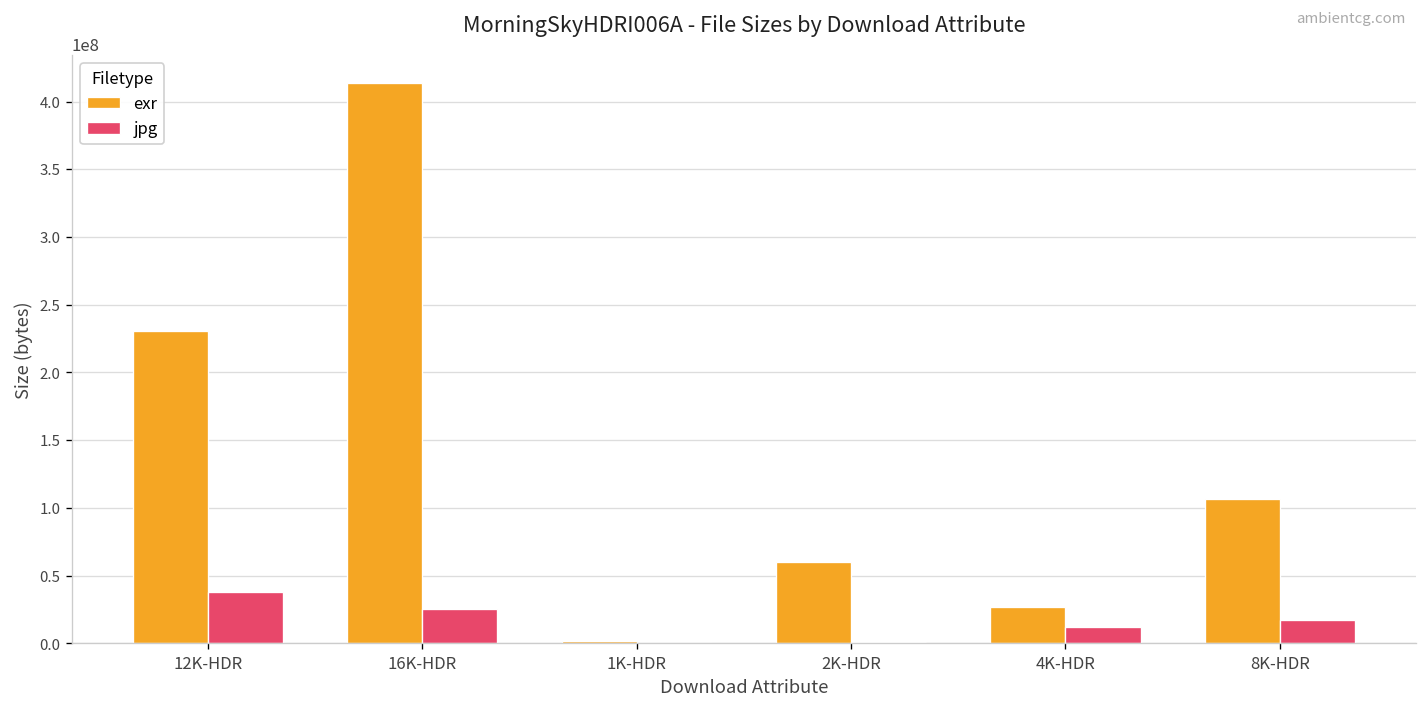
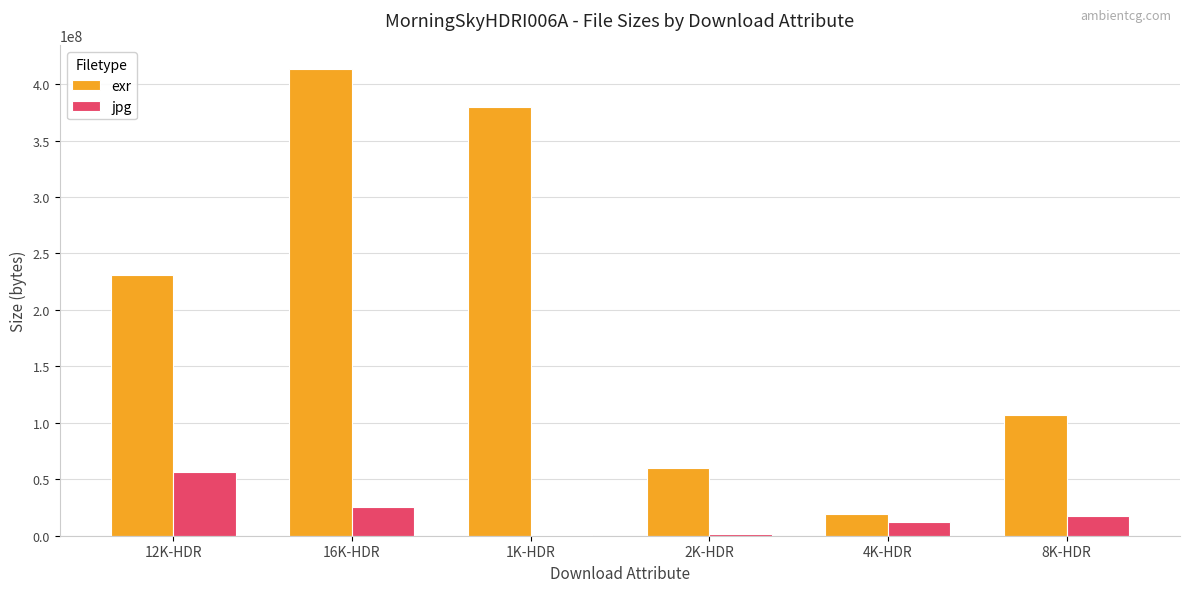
  {
    "exr": {
      "12K-HDR": 231000000,
      "16K-HDR": 414000000,
-     "1K-HDR": 2000000,
+     "1K-HDR": 380000000,
      "2K-HDR": 60000000,
-     "4K-HDR": 27000000,
+     "4K-HDR": 19000000,
      "8K-HDR": 107000000
    },
    "jpg": {
-     "12K-HDR": 38000000,
+     "12K-HDR": 56000000,
      "16K-HDR": 25000000,
      "4K-HDR": 12000000,
      "8K-HDR": 18000000
    }
  }
